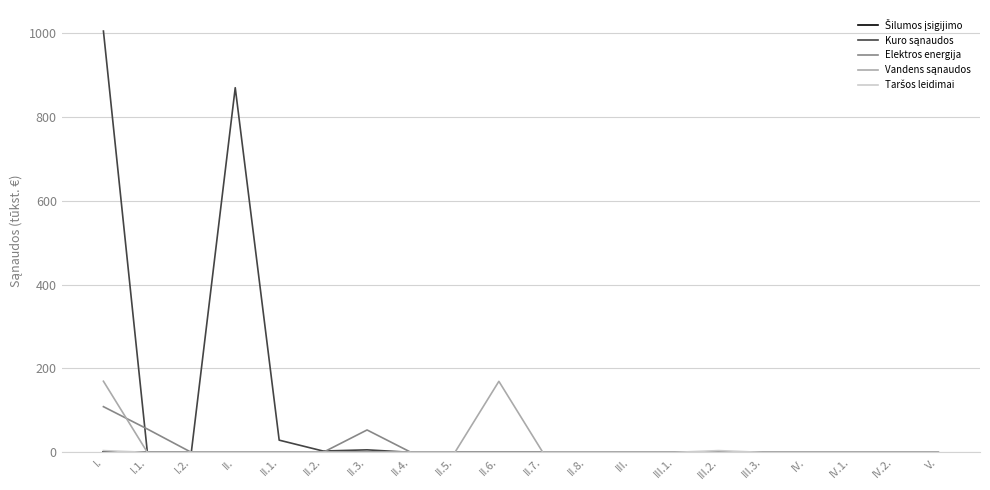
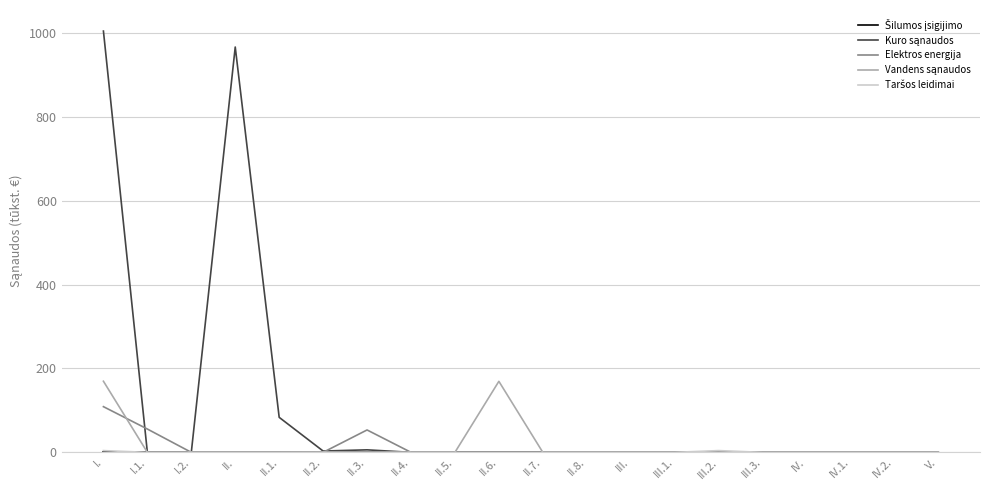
  {
    "Kuro sąnaudos": {
      "I.": 1000,
-     "II.": 870,
-     "II.1.": 30
+     "II.": 970,
+     "II.1.": 80
    }
  }
